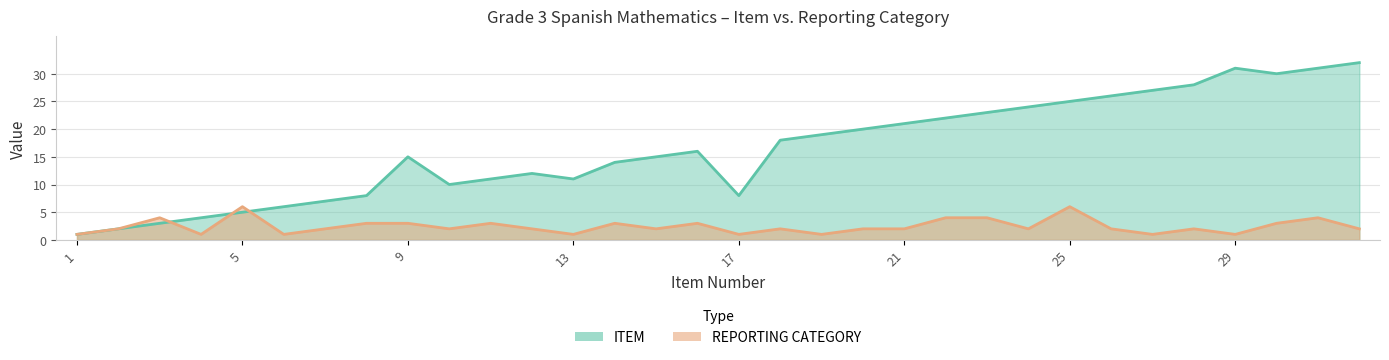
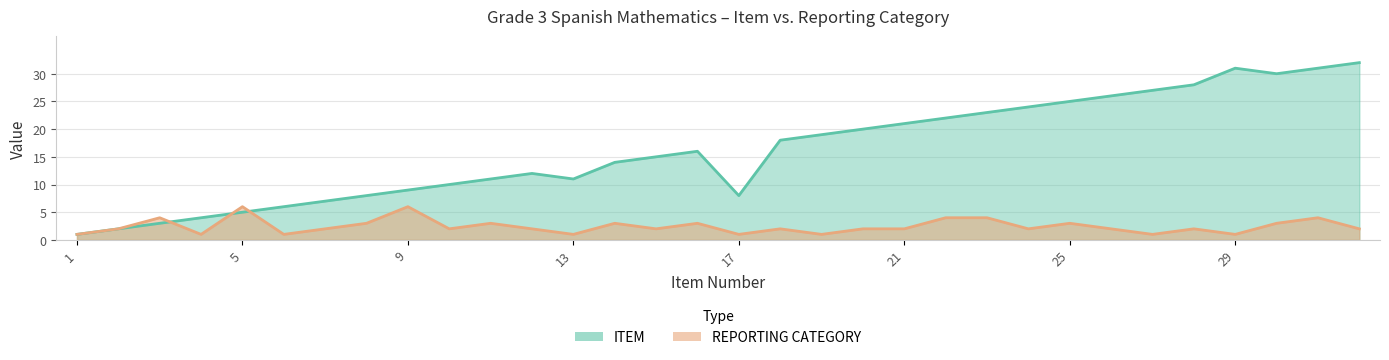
  {
    "ITEM": {
      "5": 5,
-     "9": 15,
+     "9": 9,
      "13": 11,
      "17": 8,
      "21": 21,
      "25": 25,
      "29": 31
    },
    "REPORTING CATEGORY": {
      "5": 6,
-     "9": 3,
+     "9": 6,
      "13": 1,
      "17": 1,
      "21": 2,
-     "25": 6,
+     "25": 3,
      "29": 1
    }
  }
